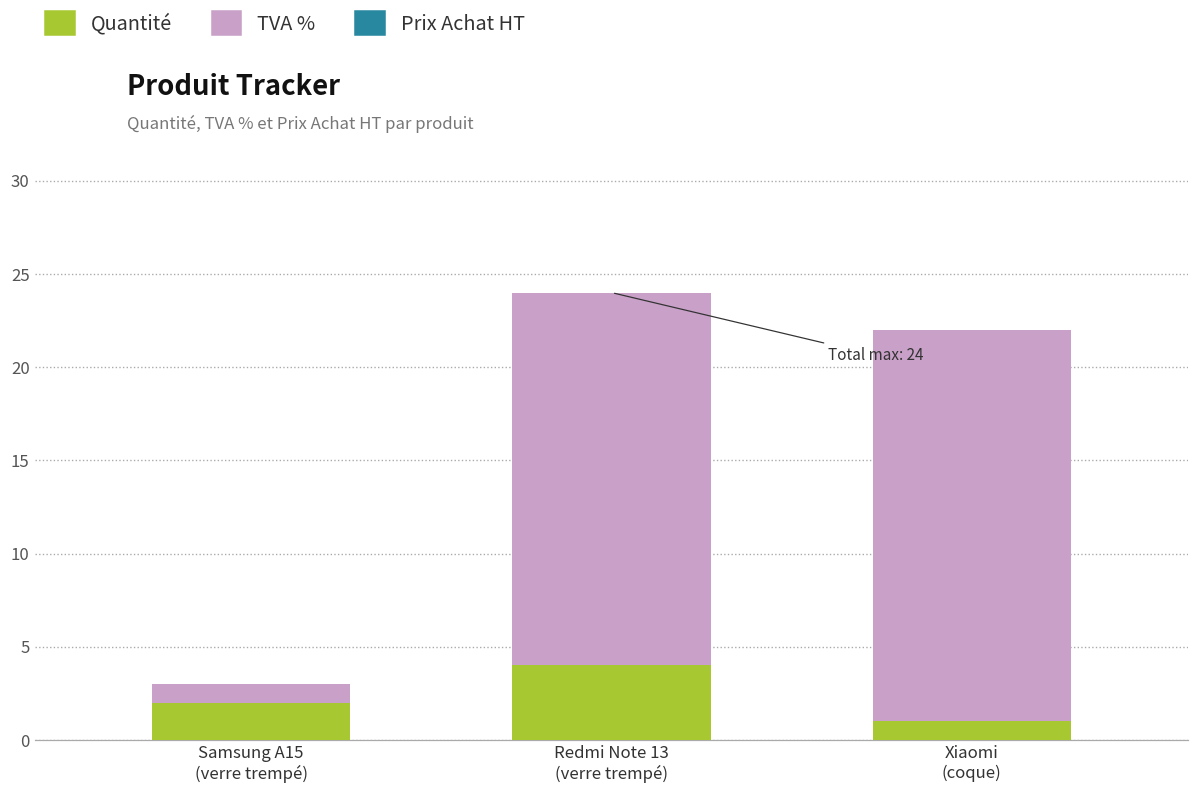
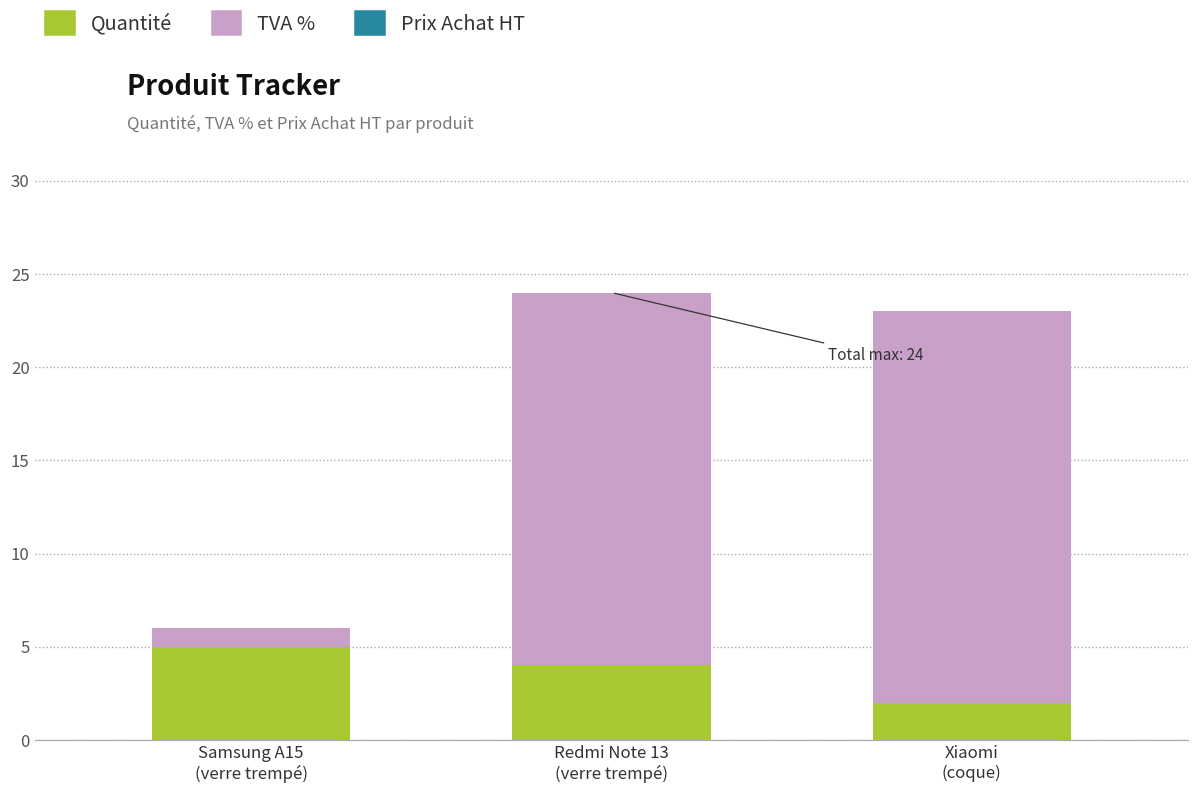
  {
    "Quantité": {
-     "Samsung A15 (verre trempé)": 2,
+     "Samsung A15 (verre trempé)": 5,
      "Redmi Note 13 (verre trempé)": 4,
-     "Xiaomi (coque)": 1
+     "Xiaomi (coque)": 2
    }
  }
